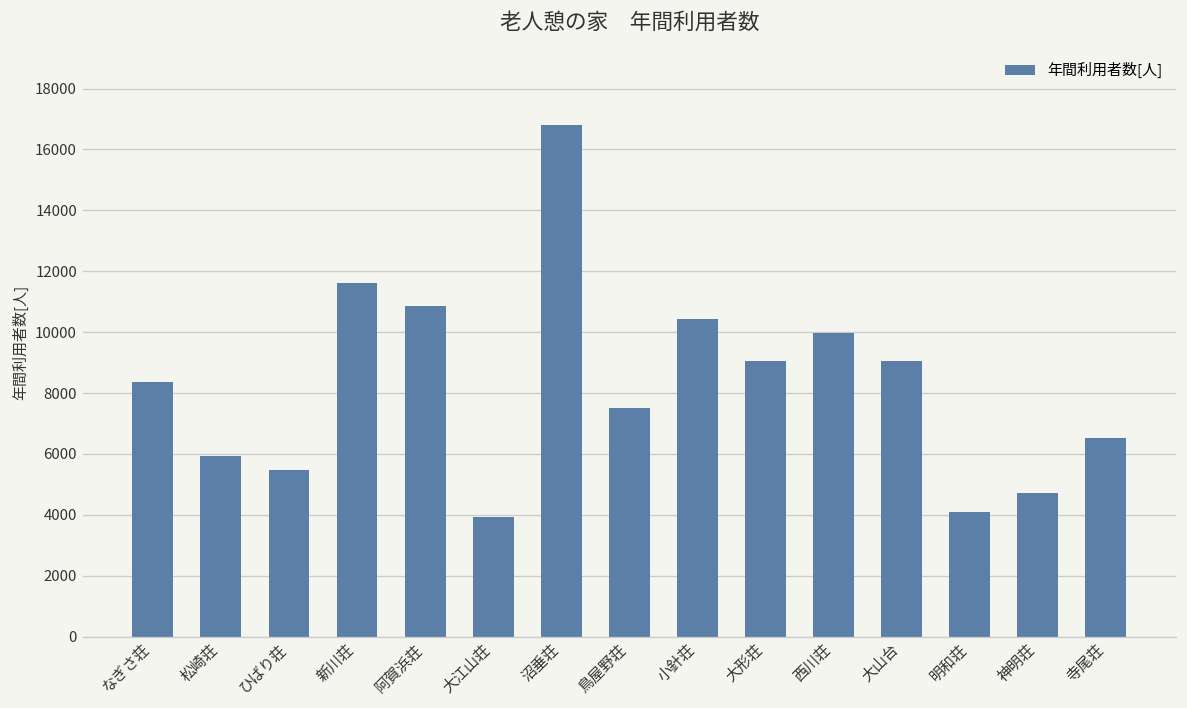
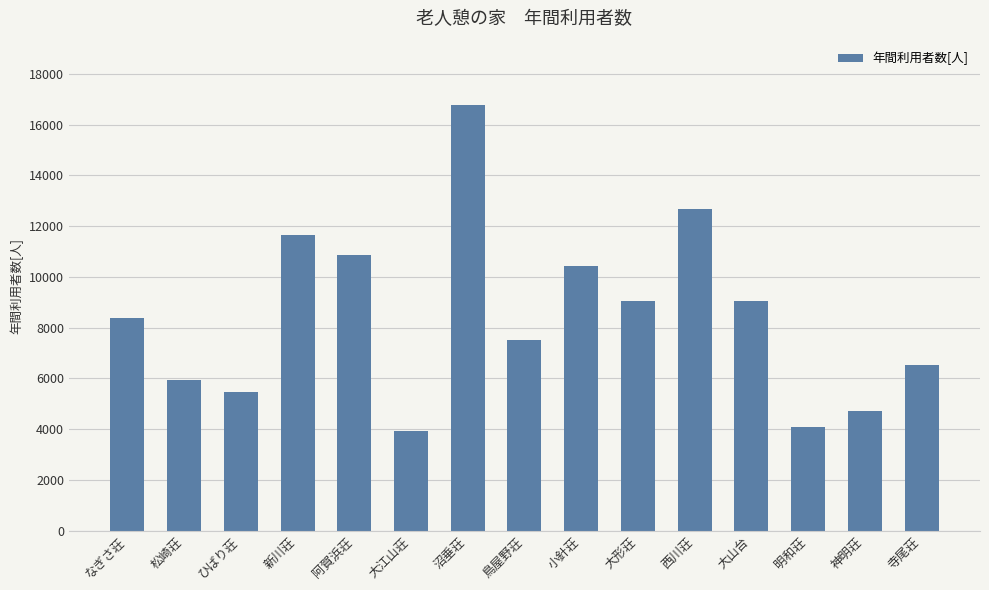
  {
    "なぎさ荘": 8400,
    "松崎荘": 5900,
    "ひばり荘": 5500,
    "新川荘": 11600,
    "阿賀浜荘": 10800,
    "大江山荘": 3900,
    "沼垂荘": 16800,
    "鳥屋野荘": 7500,
    "小針荘": 10400,
    "大形荘": 9100,
-   "西川荘": 10000,
+   "西川荘": 12700,
    "大山台": 9000,
    "明和荘": 4100,
    "神明荘": 4700,
    "寺尾荘": 6500
  }
